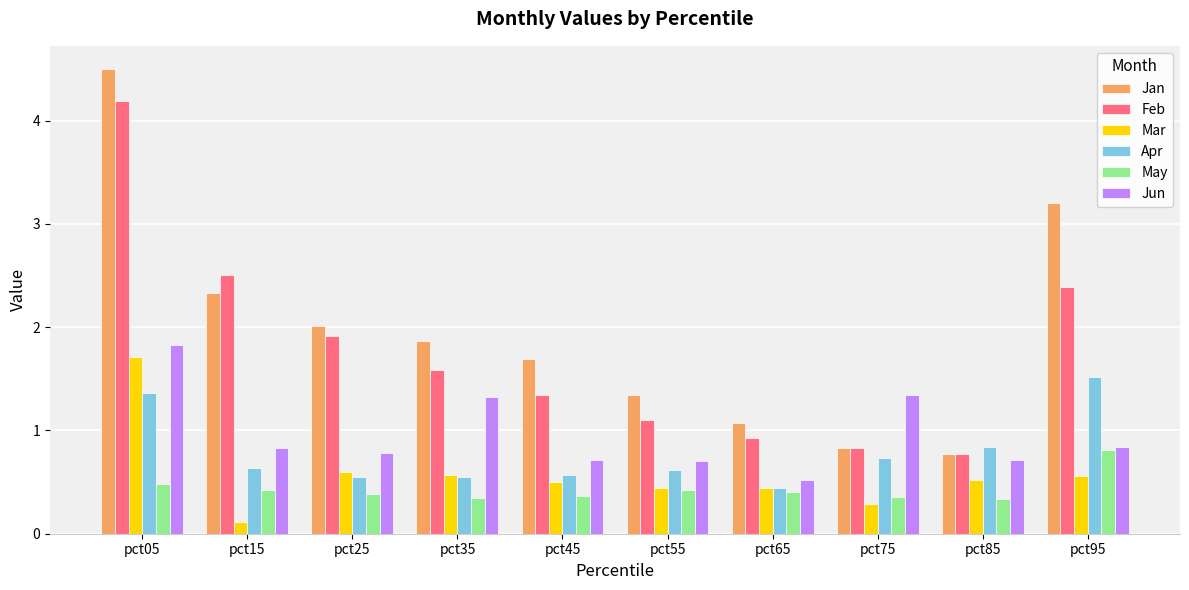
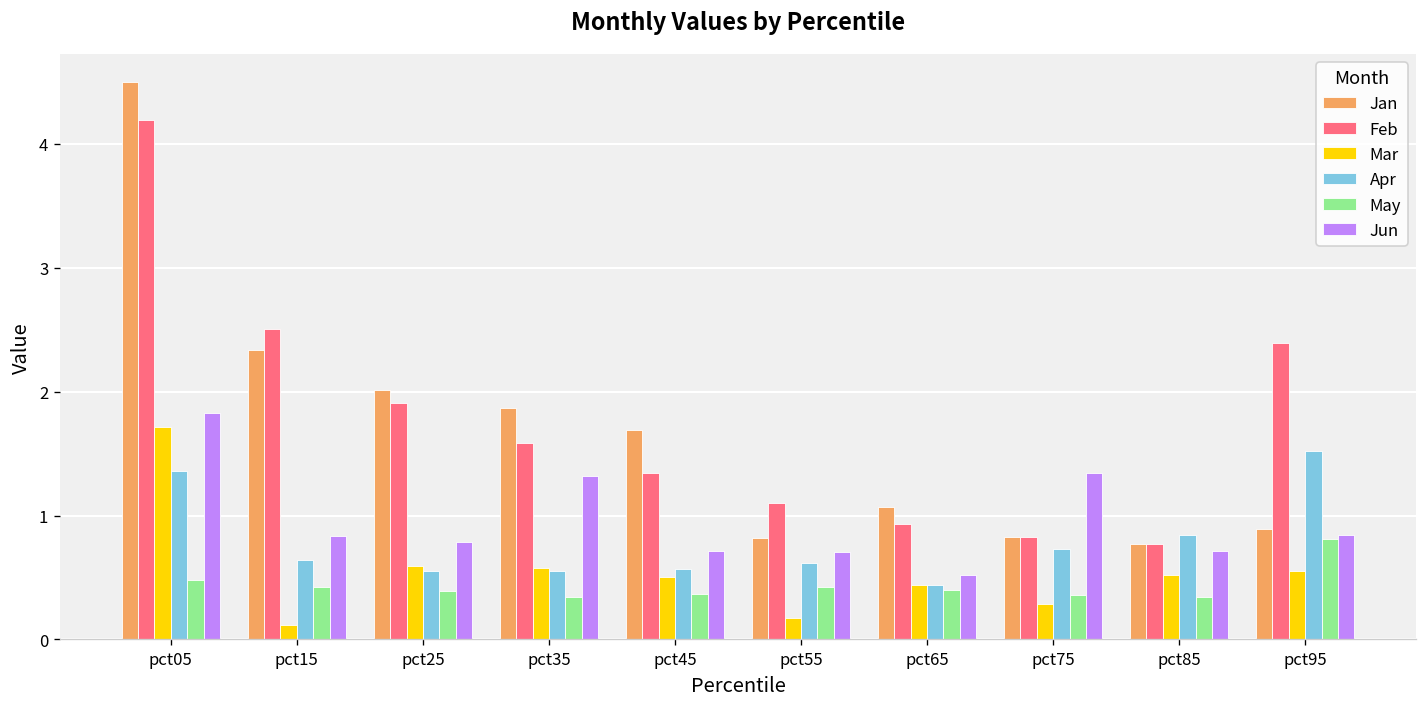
  {
    "Jan": {
      "pct05": 4.50,
      "pct15": 2.33,
      "pct25": 2.01,
      "pct35": 1.87,
      "pct45": 1.69,
-     "pct55": 1.34,
+     "pct55": 0.82,
      "pct65": 1.07,
      "pct75": 0.83,
      "pct85": 0.77,
-     "pct95": 3.21
+     "pct95": 0.89
    },
    "Feb": {
      "pct05": 4.19,
      "pct15": 2.50,
      "pct25": 1.91,
      "pct35": 1.59,
      "pct45": 1.34,
      "pct55": 1.10,
      "pct65": 0.93,
      "pct75": 0.83,
      "pct85": 0.77,
      "pct95": 2.39
    },
    "Mar": {
      "pct05": 1.71,
      "pct15": 0.11,
      "pct25": 0.60,
      "pct35": 0.57,
      "pct45": 0.50,
-     "pct55": 0.44,
+     "pct55": 0.17,
      "pct65": 0.44,
      "pct75": 0.29,
      "pct85": 0.52,
      "pct95": 0.56
    },
    "Apr": {
      "pct05": 1.36,
      "pct15": 0.64,
      "pct25": 0.55,
      "pct35": 0.55,
      "pct45": 0.57,
      "pct55": 0.62,
      "pct65": 0.44,
      "pct75": 0.73,
      "pct85": 0.84,
      "pct95": 1.52
    },
    "May": {
      "pct05": 0.48,
      "pct15": 0.42,
      "pct25": 0.39,
      "pct35": 0.35,
      "pct45": 0.37,
      "pct55": 0.43,
      "pct65": 0.40,
      "pct75": 0.36,
      "pct85": 0.34,
      "pct95": 0.81
    },
    "Jun": {
      "pct05": 1.83,
      "pct15": 0.83,
      "pct25": 0.79,
      "pct35": 1.32,
      "pct45": 0.72,
      "pct55": 0.71,
      "pct65": 0.52,
      "pct75": 1.34,
      "pct85": 0.71,
      "pct95": 0.84
    }
  }
